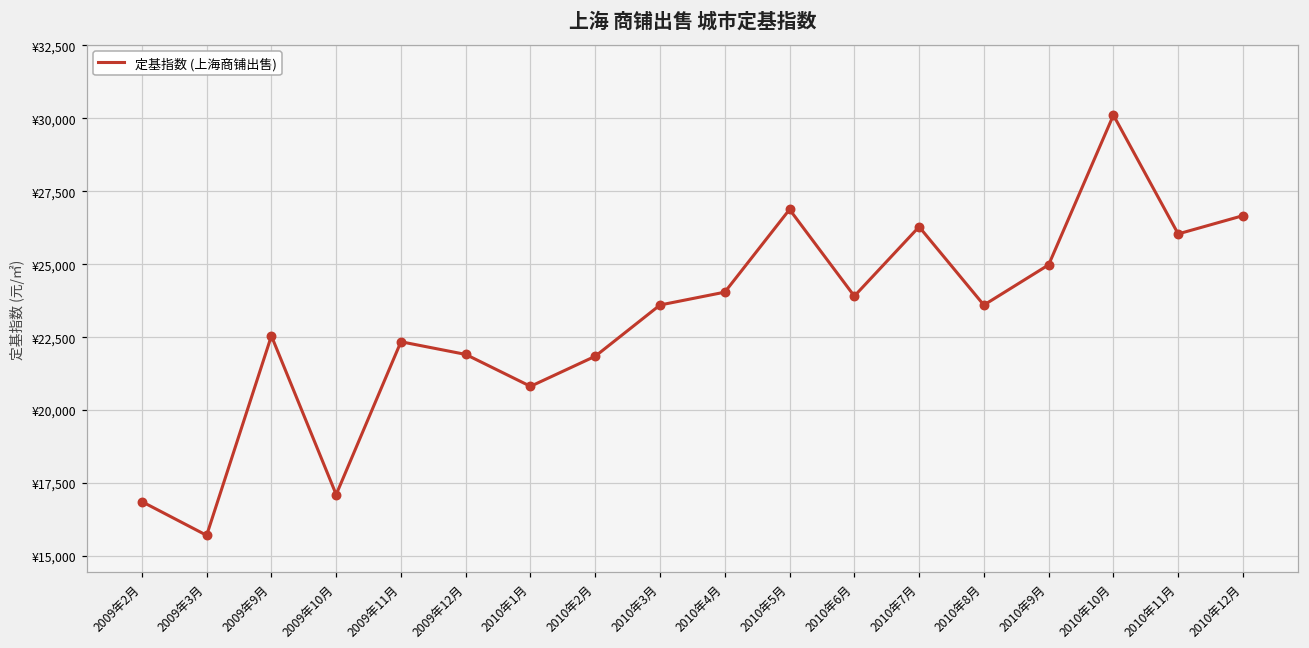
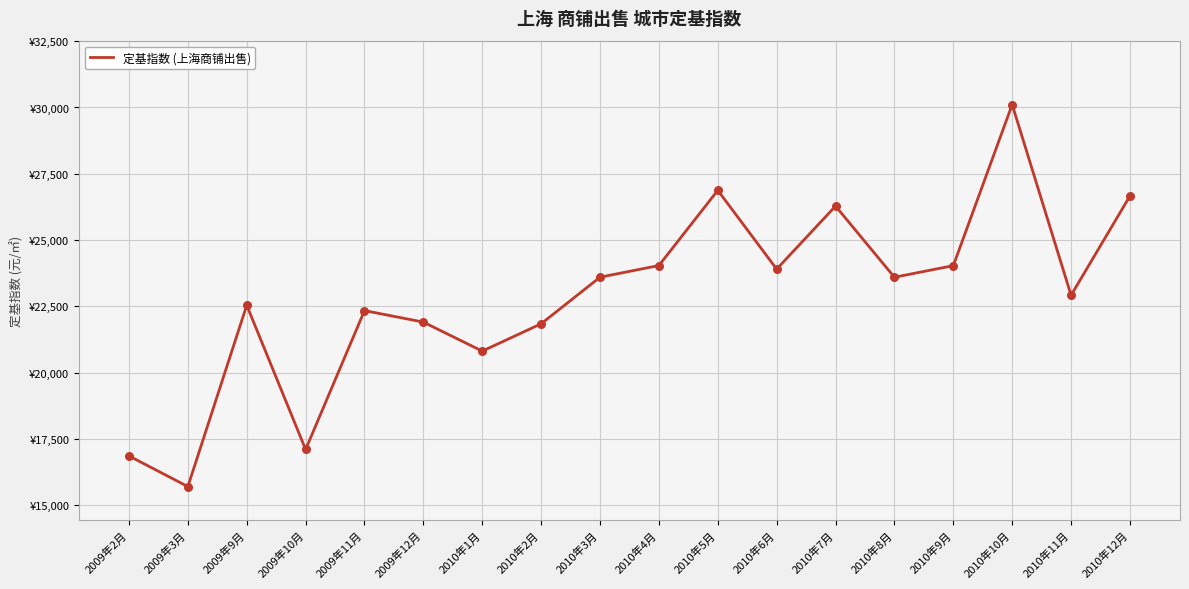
  {
    "2009年2月": "¥16,900",
    "2009年3月": "¥15,700",
    "2009年9月": "¥22,500",
    "2009年10月": "¥17,100",
    "2009年11月": "¥22,300",
    "2009年12月": "¥21,900",
    "2010年1月": "¥20,800",
    "2010年2月": "¥21,800",
    "2010年3月": "¥23,600",
    "2010年4月": "¥24,000",
    "2010年5月": "¥26,900",
    "2010年6月": "¥23,900",
    "2010年7月": "¥26,300",
    "2010年8月": "¥23,600",
-   "2010年9月": "¥25,000",
+   "2010年9月": "¥24,000",
    "2010年10月": "¥30,100",
-   "2010年11月": "¥26,000",
+   "2010年11月": "¥22,900",
    "2010年12月": "¥26,700"
  }
